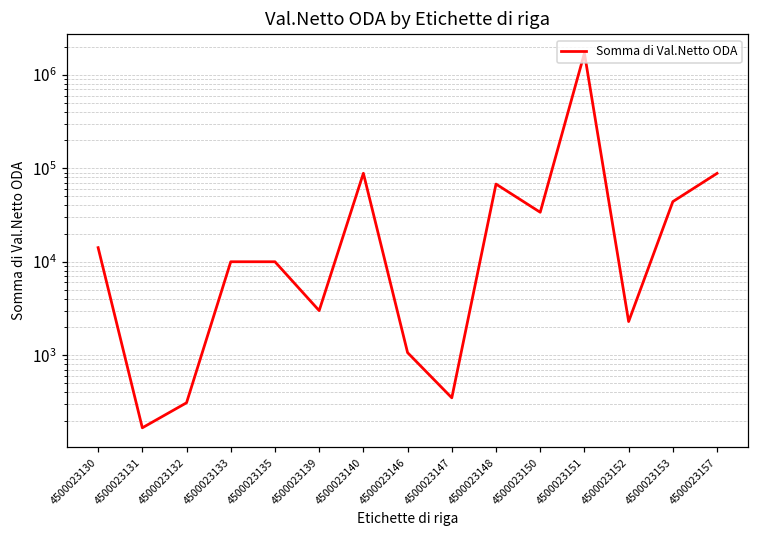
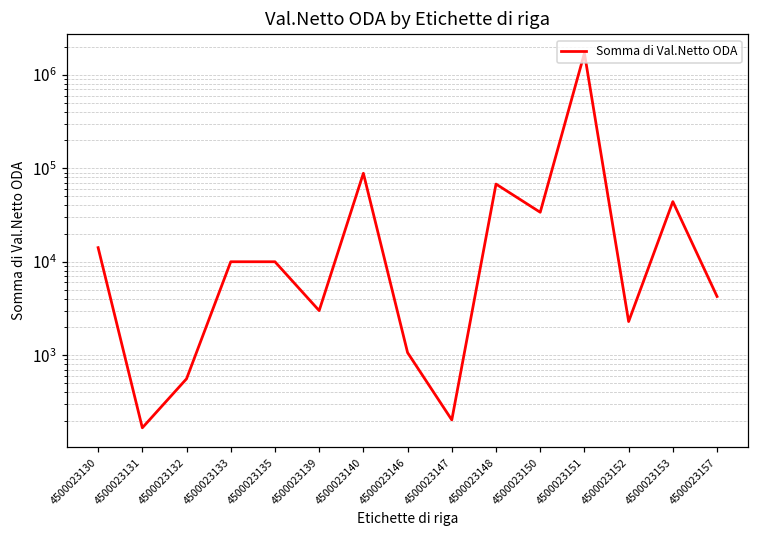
  {
    "4500023130": 14000,
    "4500023131": 170,
-   "4500023132": 310,
+   "4500023132": 600,
    "4500023133": 10000,
    "4500023135": 10000,
    "4500023139": 3000,
    "4500023140": 90000,
    "4500023146": 1100,
-   "4500023147": 350,
+   "4500023147": 200,
    "4500023148": 70000,
    "4500023150": 34000,
    "4500023152": 2300,
    "4500023153": 40000,
-   "4500023157": 90000
+   "4500023157": 4000
  }
